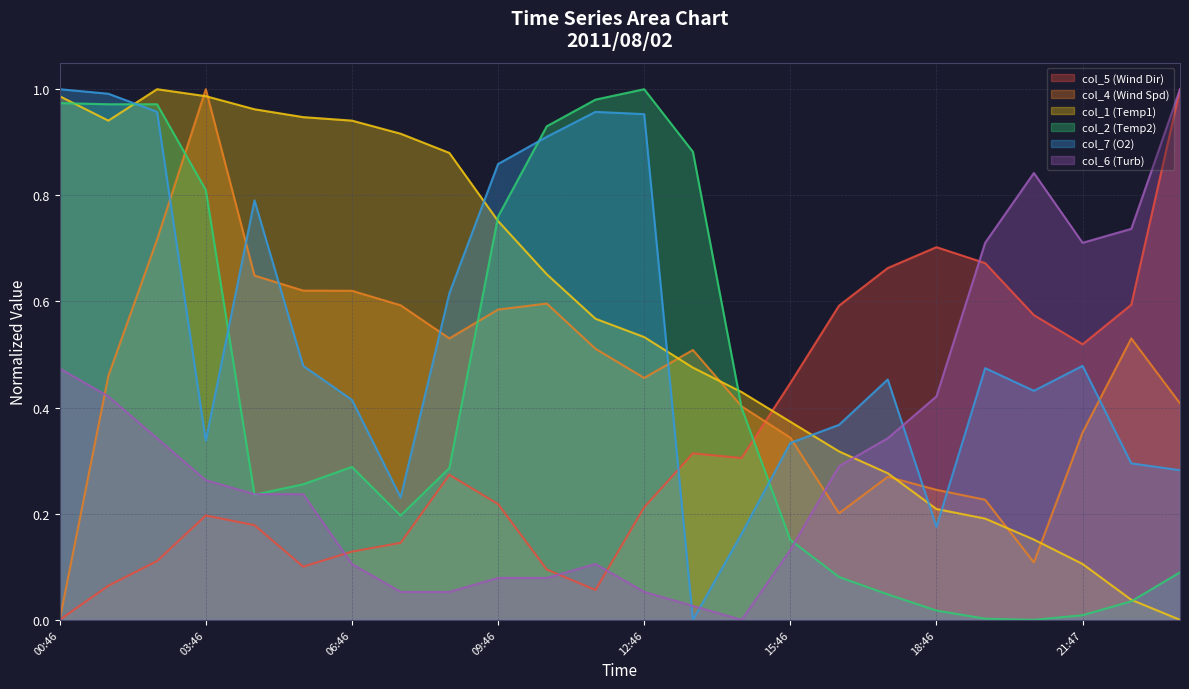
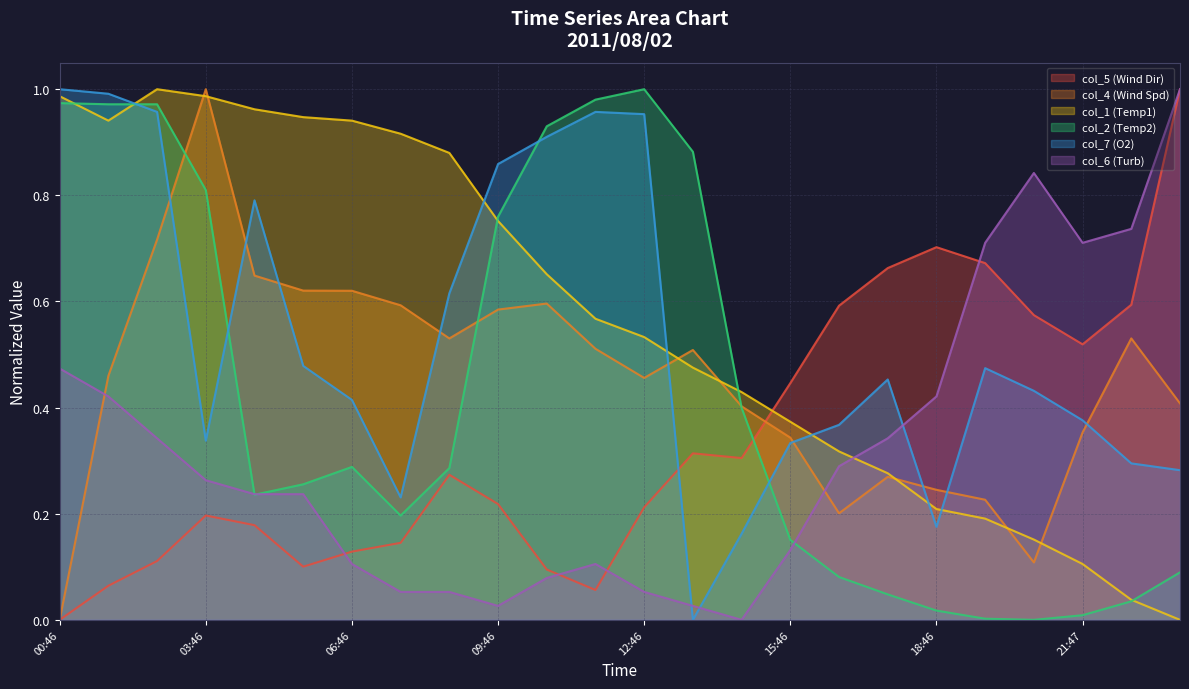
  {
    "col_2 (Temp2)": {
      "00:46": 0.97,
      "03:46": 0.81,
      "06:46": 0.29,
      "09:46": 0.76,
      "12:46": 1.00,
      "15:46": 0.15,
      "18:46": 0.02,
      "21:47": 0.01
    },
    "col_7 (O2)": {
      "00:46": 1.00,
      "03:46": 0.34,
      "06:46": 0.41,
      "09:46": 0.86,
      "12:46": 0.95,
      "15:46": 0.33,
      "18:46": 0.18,
-     "21:47": 0.48
+     "21:47": 0.38
    },
    "col_6 (Turb)": {
      "00:46": 0.47,
      "03:46": 0.26,
      "06:46": 0.11,
-     "09:46": 0.08,
+     "09:46": 0.03,
      "12:46": 0.05,
      "15:46": 0.13,
      "18:46": 0.42,
      "21:47": 0.71
    }
  }
